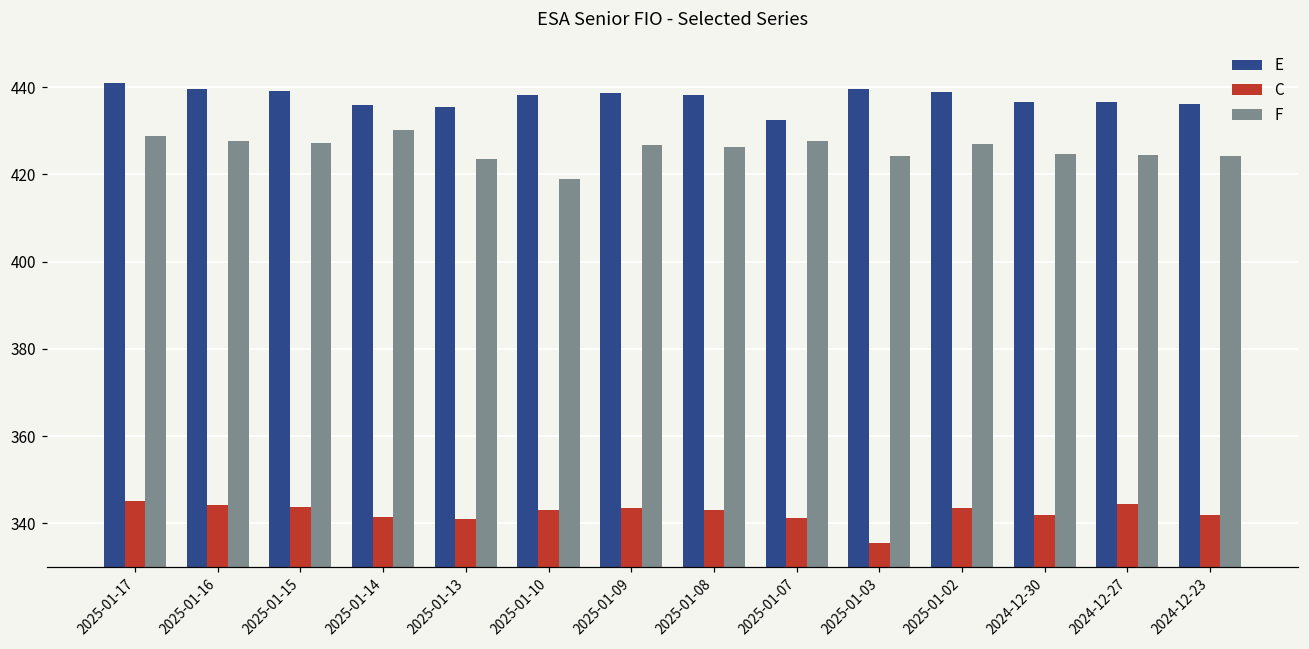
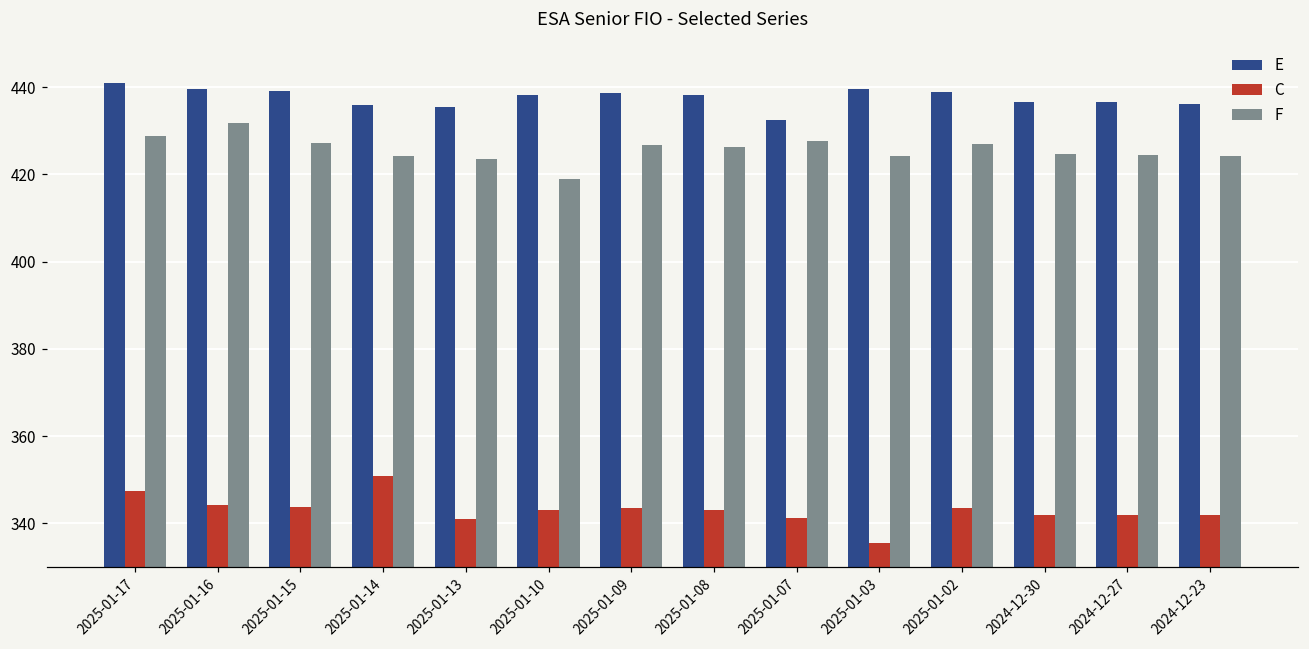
  {
    "E": {
      "2025-01-17": 441,
      "2025-01-16": 440,
      "2025-01-15": 439,
      "2025-01-14": 436,
      "2025-01-13": 435,
      "2025-01-10": 438,
      "2025-01-09": 439,
      "2025-01-08": 438,
      "2025-01-07": 432,
      "2025-01-03": 440,
      "2025-01-02": 439,
      "2024-12-30": 437,
      "2024-12-27": 437,
      "2024-12-23": 436
    },
    "C": {
-     "2025-01-17": 345,
+     "2025-01-17": 347,
      "2025-01-16": 344,
      "2025-01-15": 344,
-     "2025-01-14": 341,
+     "2025-01-14": 351,
      "2025-01-13": 341,
      "2025-01-10": 343,
      "2025-01-09": 344,
      "2025-01-08": 343,
      "2025-01-07": 341,
      "2025-01-03": 336,
      "2025-01-02": 344,
      "2024-12-30": 342,
-     "2024-12-27": 344,
+     "2024-12-27": 342,
      "2024-12-23": 342
    },
    "F": {
      "2025-01-17": 429,
-     "2025-01-16": 428,
+     "2025-01-16": 432,
      "2025-01-15": 427,
-     "2025-01-14": 430,
+     "2025-01-14": 424,
      "2025-01-13": 424,
      "2025-01-10": 419,
      "2025-01-09": 427,
      "2025-01-08": 426,
      "2025-01-07": 428,
      "2025-01-03": 424,
      "2025-01-02": 427,
      "2024-12-30": 425,
      "2024-12-27": 425,
      "2024-12-23": 424
    }
  }
